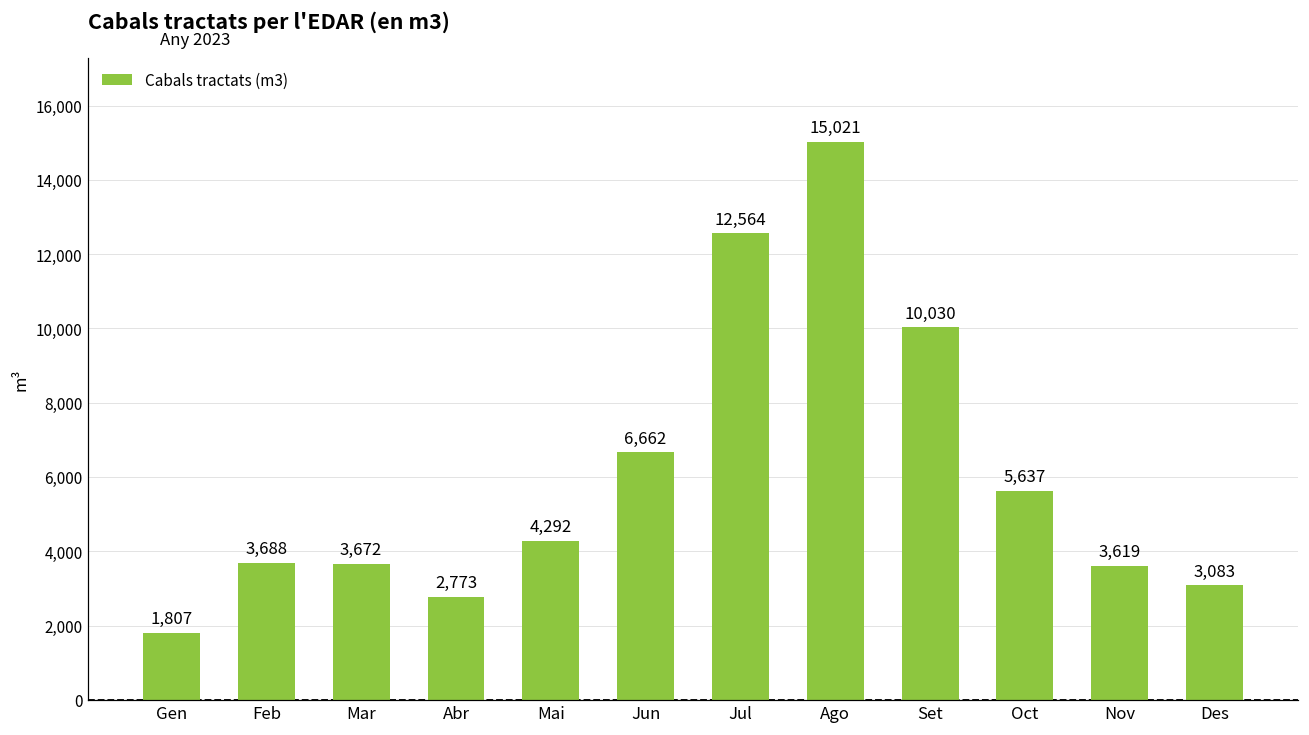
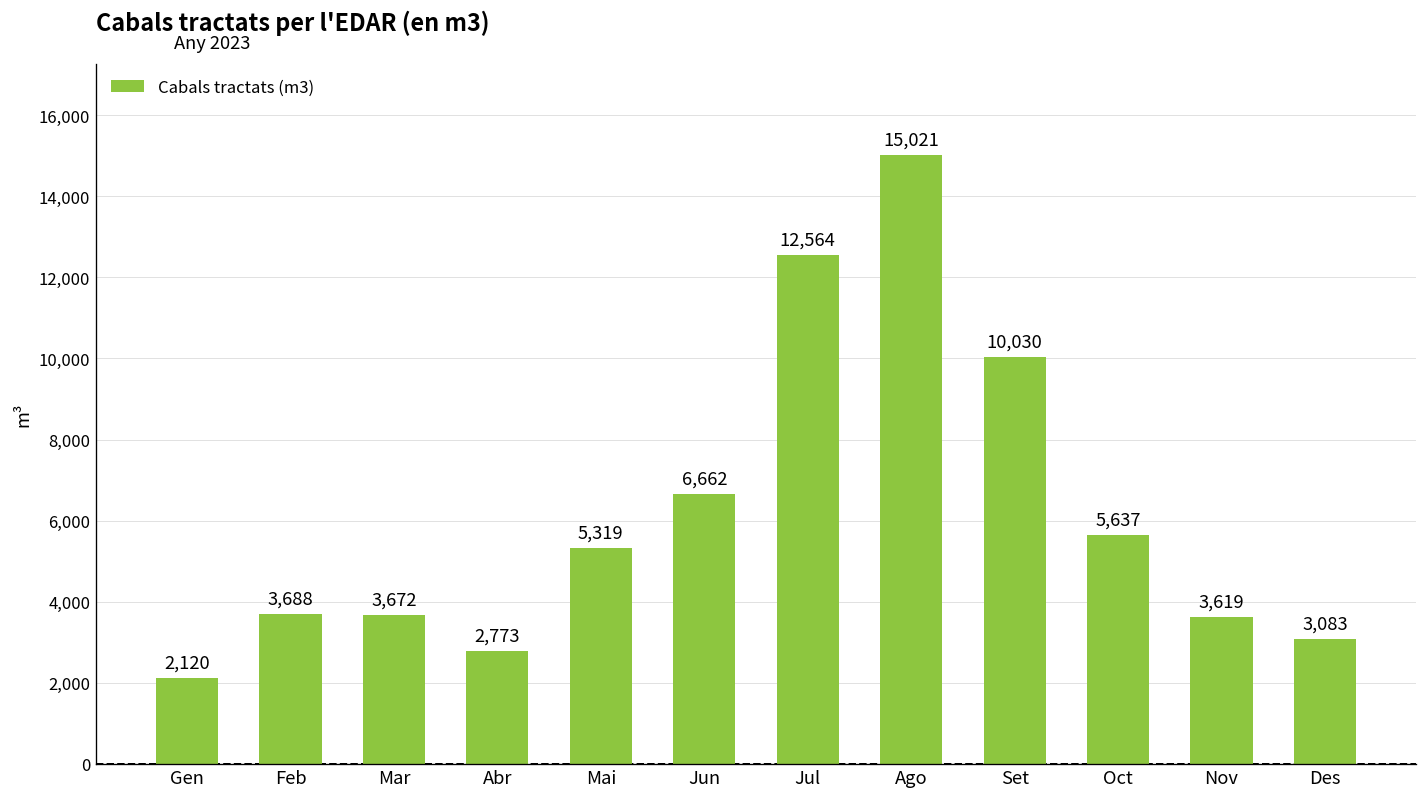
  {
-   "Gen": "1,807",
+   "Gen": "2,120",
    "Feb": "3,688",
    "Mar": "3,672",
    "Abr": "2,773",
-   "Mai": "4,292",
+   "Mai": "5,319",
    "Jun": "6,662",
    "Jul": "12,564",
    "Ago": "15,021",
    "Set": "10,030",
    "Oct": "5,637",
    "Nov": "3,619",
    "Des": "3,083"
  }
